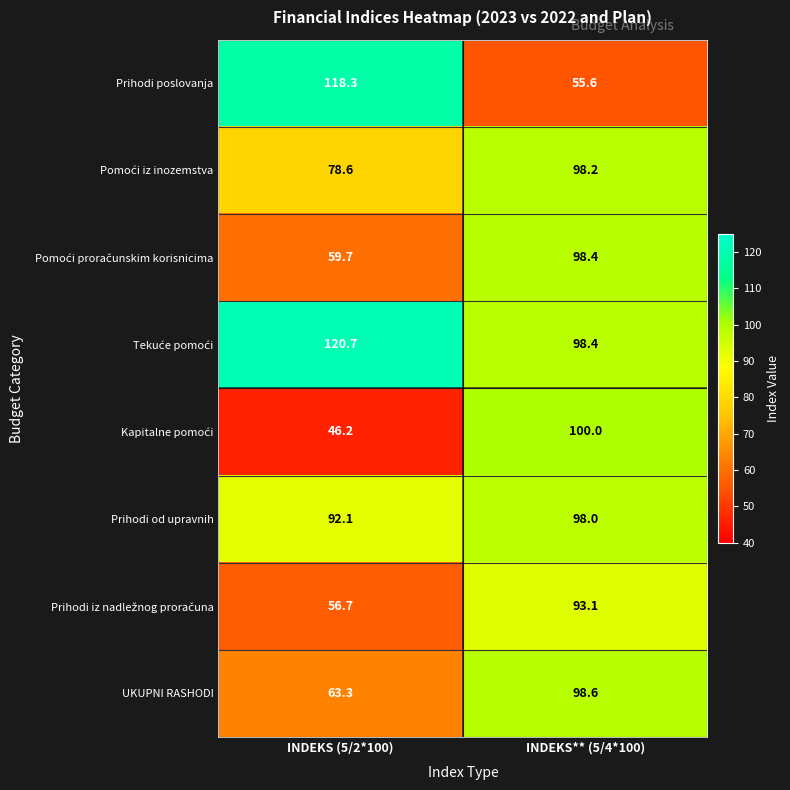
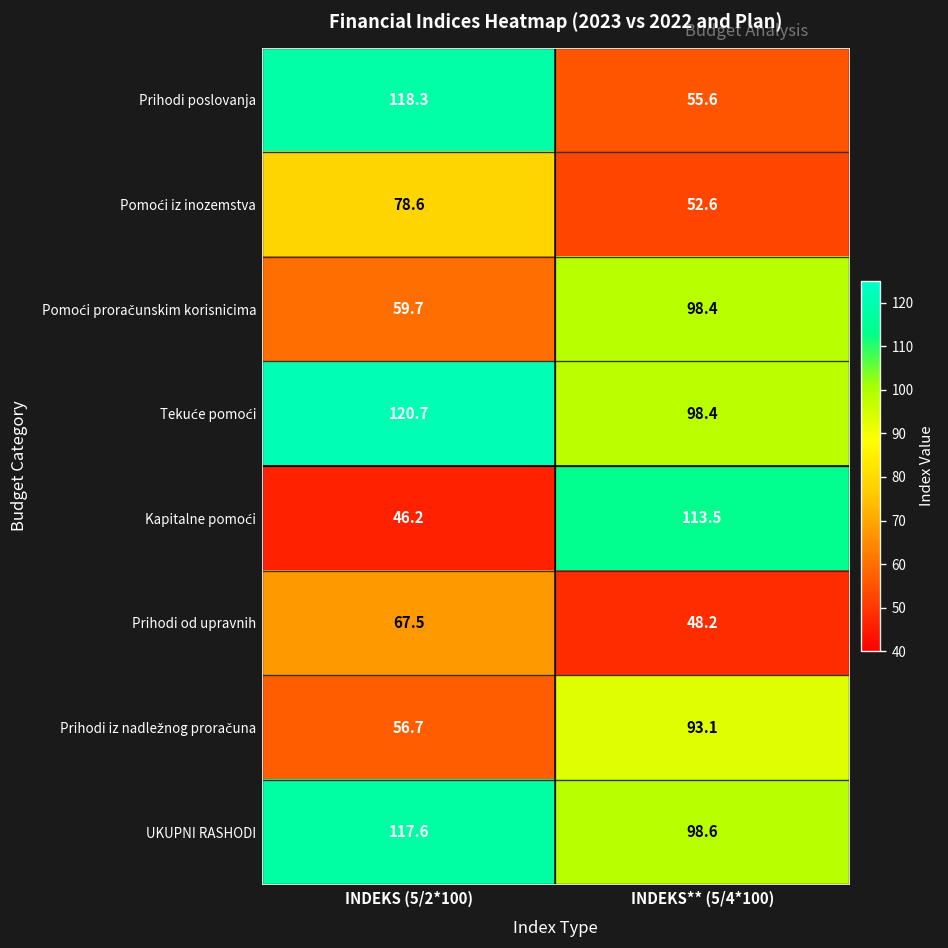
  {
    "Prihodi poslovanja": {
      "INDEKS (5/2*100)": 118.3,
      "INDEKS** (5/4*100)": 55.6
    },
    "Pomoći iz inozemstva": {
      "INDEKS (5/2*100)": 78.6,
-     "INDEKS** (5/4*100)": 98.2
+     "INDEKS** (5/4*100)": 52.6
    },
    "Pomoći proračunskim korisnicima": {
      "INDEKS (5/2*100)": 59.7,
      "INDEKS** (5/4*100)": 98.4
    },
    "Tekuće pomoći": {
      "INDEKS (5/2*100)": 120.7,
      "INDEKS** (5/4*100)": 98.4
    },
    "Kapitalne pomoći": {
      "INDEKS (5/2*100)": 46.2,
-     "INDEKS** (5/4*100)": 100.0
+     "INDEKS** (5/4*100)": 113.5
    },
    "Prihodi od upravnih": {
-     "INDEKS (5/2*100)": 92.1,
-     "INDEKS** (5/4*100)": 98.0
+     "INDEKS (5/2*100)": 67.5,
+     "INDEKS** (5/4*100)": 48.2
    },
    "Prihodi iz nadležnog proračuna": {
      "INDEKS (5/2*100)": 56.7,
      "INDEKS** (5/4*100)": 93.1
    },
    "UKUPNI RASHODI": {
-     "INDEKS (5/2*100)": 63.3,
+     "INDEKS (5/2*100)": 117.6,
      "INDEKS** (5/4*100)": 98.6
    }
  }
